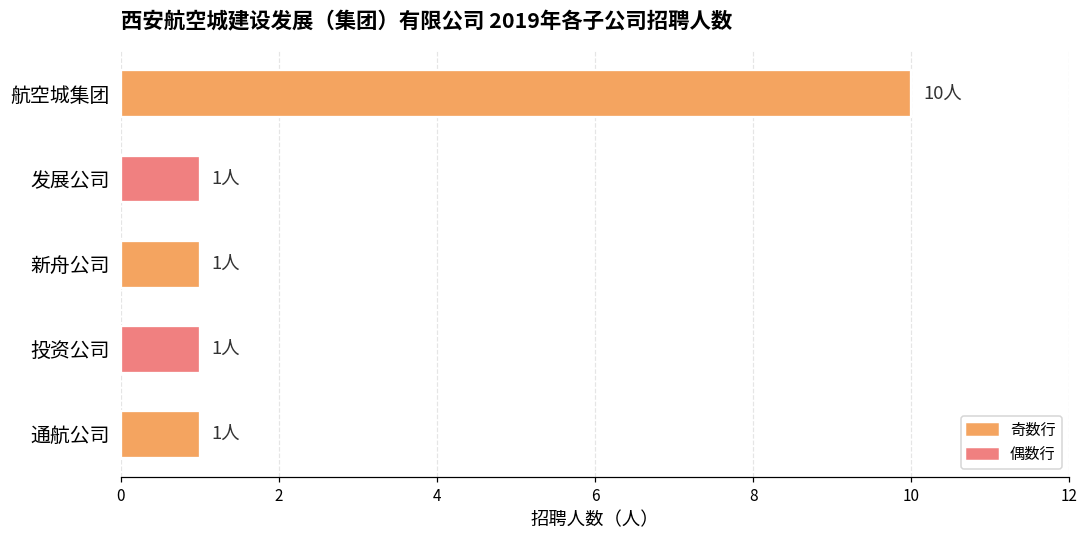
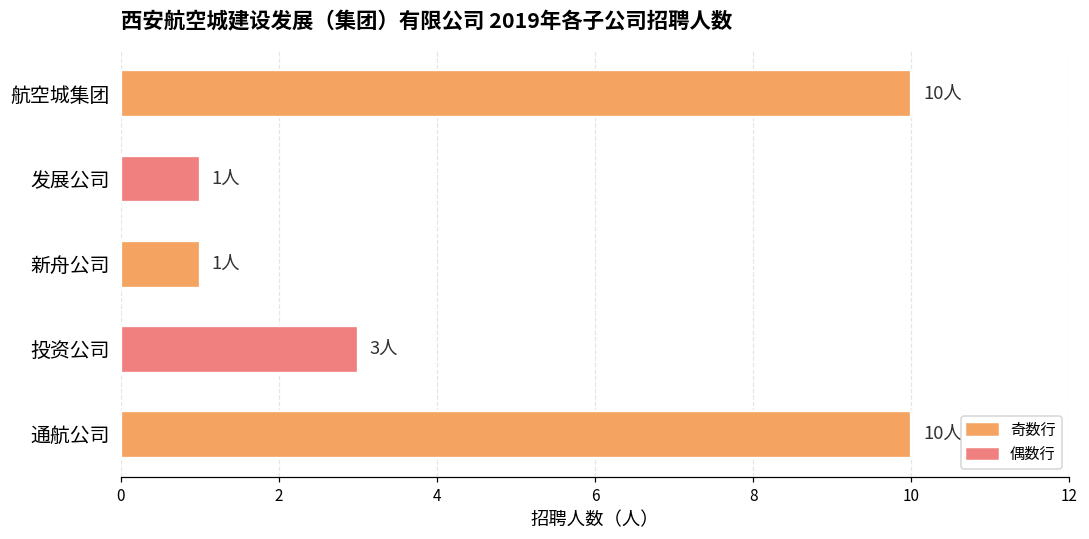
  {
    "航空城集团": "10人",
    "发展公司": "1人",
    "新舟公司": "1人",
-   "投资公司": "1人",
-   "通航公司": "1人"
+   "投资公司": "3人",
+   "通航公司": "10人"
  }
